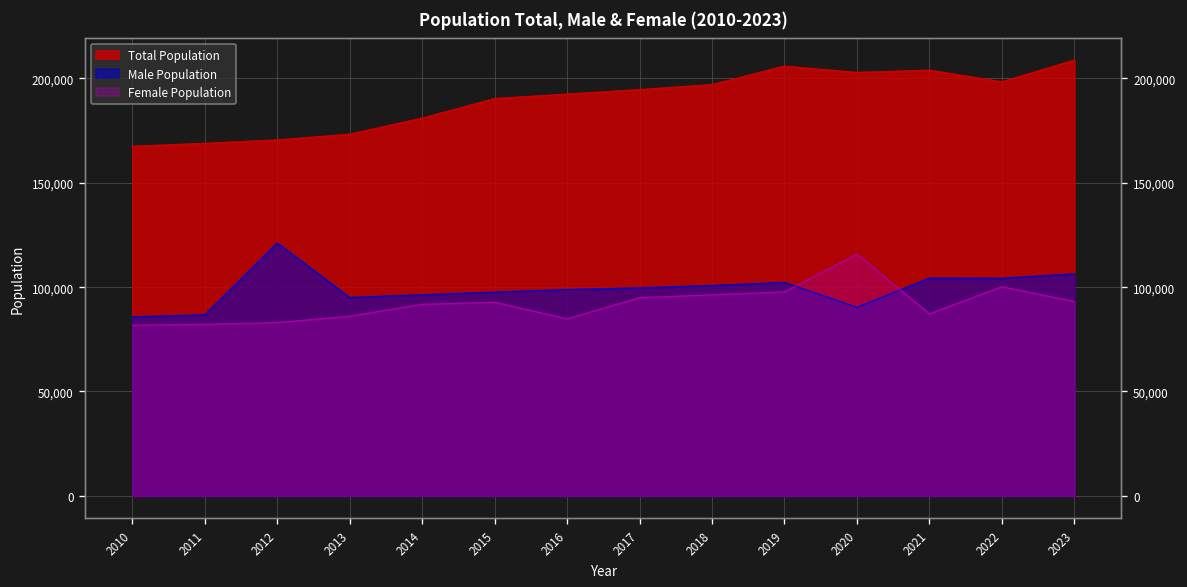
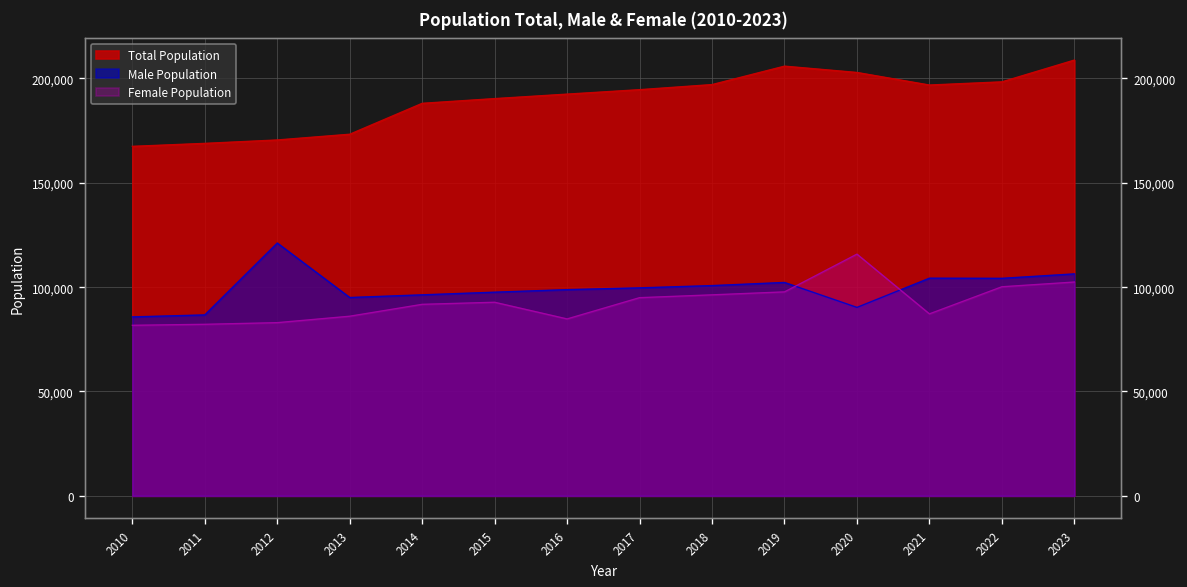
  {
    "Total Population": {
      "2010": "167,000",
      "2011": "169,000",
      "2012": "171,000",
      "2013": "173,000",
-     "2014": "181,000",
+     "2014": "188,000",
      "2015": "190,000",
      "2016": "193,000",
      "2017": "195,000",
      "2018": "197,000",
      "2019": "206,000",
      "2020": "203,000",
-     "2021": "204,000",
+     "2021": "197,000",
      "2022": "198,000",
      "2023": "209,000"
    },
    "Male Population": {
      "2010": "86,000",
      "2011": "87,000",
      "2012": "121,000",
      "2013": "95,000",
      "2014": "96,000",
      "2015": "98,000",
      "2016": "99,000",
      "2017": "100,000",
      "2018": "101,000",
      "2019": "102,000",
      "2020": "90,000",
      "2021": "104,000",
      "2022": "104,000",
      "2023": "106,000"
    },
    "Female Population": {
      "2010": "82,000",
      "2011": "82,000",
      "2012": "83,000",
      "2013": "86,000",
      "2014": "92,000",
      "2015": "93,000",
      "2016": "85,000",
      "2017": "95,000",
      "2018": "96,000",
      "2019": "98,000",
      "2020": "116,000",
      "2021": "87,000",
      "2022": "100,000",
-     "2023": "93,000"
+     "2023": "102,000"
    }
  }
